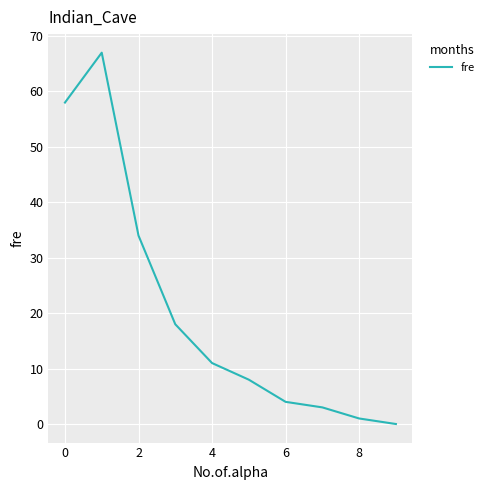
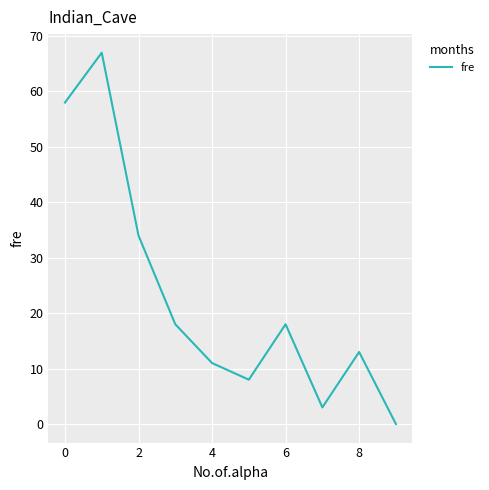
  {
    "0": 58,
    "2": 34,
    "4": 11,
-   "6": 4,
-   "8": 1
+   "6": 18,
+   "8": 13
  }
